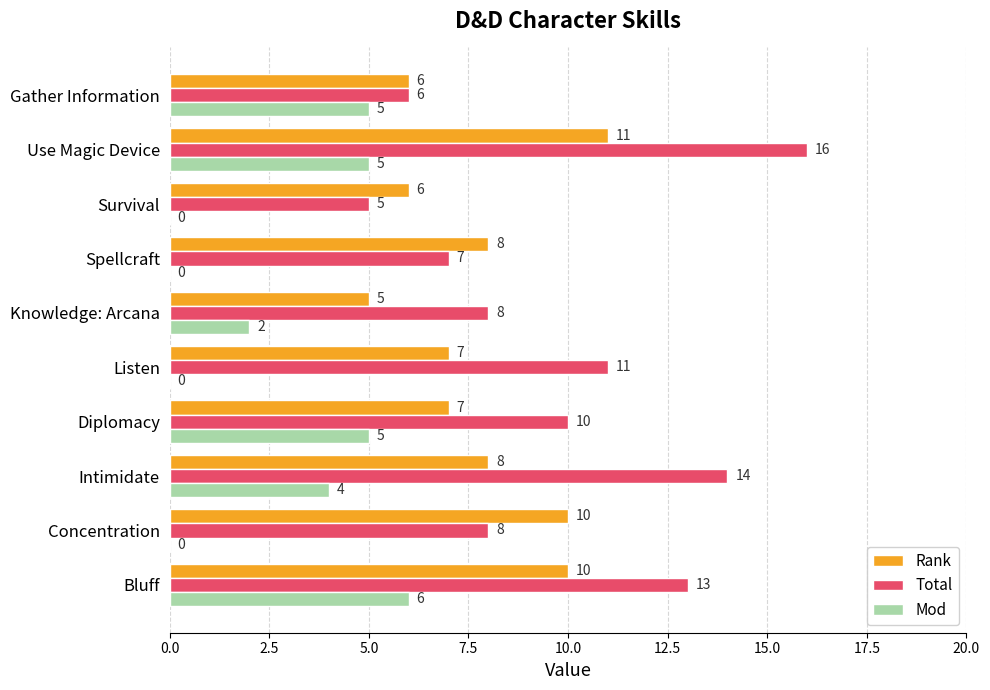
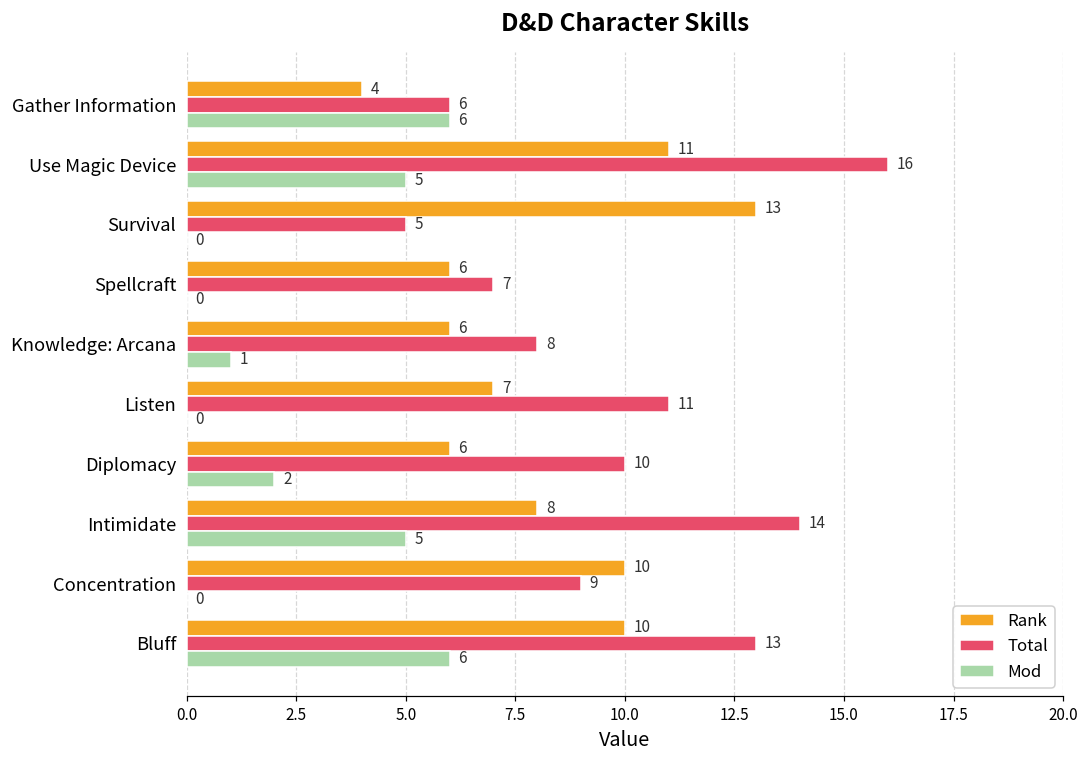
  {
    "Rank": {
-     "Gather Information": 6,
+     "Gather Information": 4,
      "Use Magic Device": 11,
-     "Survival": 6,
-     "Spellcraft": 8,
-     "Knowledge: Arcana": 5,
+     "Survival": 13,
+     "Spellcraft": 6,
+     "Knowledge: Arcana": 6,
      "Listen": 7,
-     "Diplomacy": 7,
+     "Diplomacy": 6,
      "Intimidate": 8,
      "Concentration": 10,
      "Bluff": 10
    },
    "Total": {
      "Gather Information": 6,
      "Use Magic Device": 16,
      "Survival": 5,
      "Spellcraft": 7,
      "Knowledge: Arcana": 8,
      "Listen": 11,
      "Diplomacy": 10,
      "Intimidate": 14,
-     "Concentration": 8,
+     "Concentration": 9,
      "Bluff": 13
    },
    "Mod": {
-     "Gather Information": 5,
+     "Gather Information": 6,
      "Use Magic Device": 5,
      "Survival": 0,
      "Spellcraft": 0,
-     "Knowledge: Arcana": 2,
+     "Knowledge: Arcana": 1,
      "Listen": 0,
-     "Diplomacy": 5,
-     "Intimidate": 4,
+     "Diplomacy": 2,
+     "Intimidate": 5,
      "Concentration": 0,
      "Bluff": 6
    }
  }
